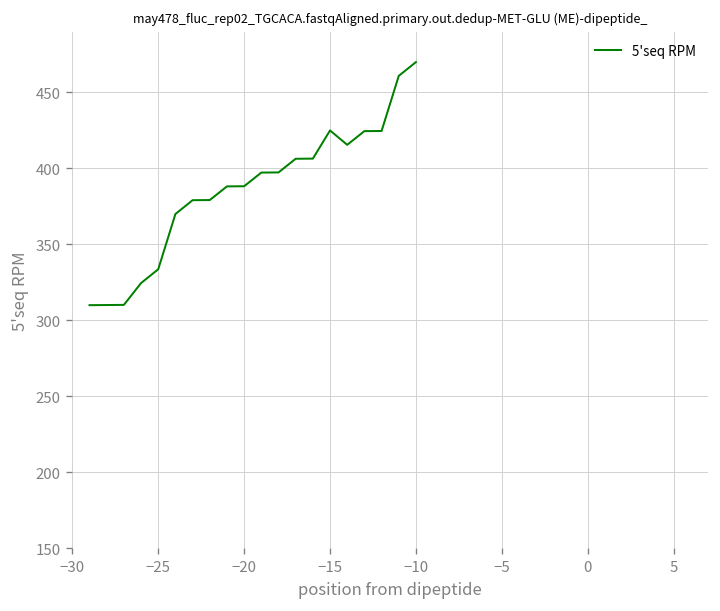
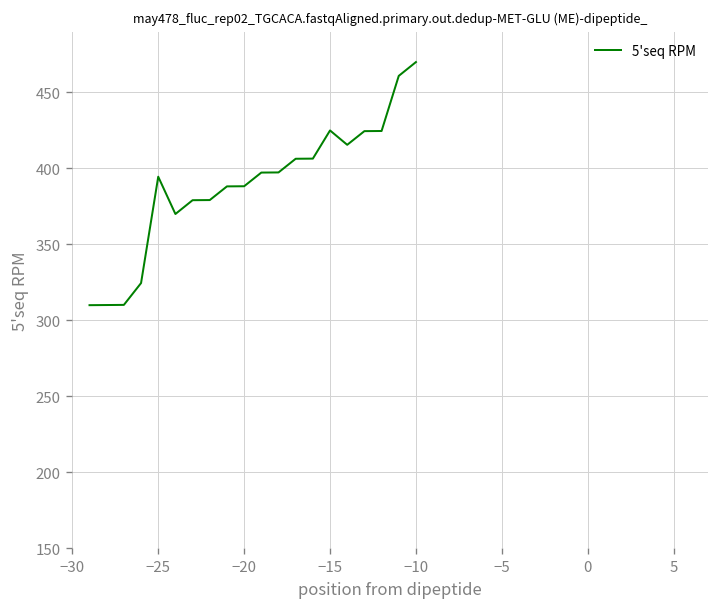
  {
-   "−25": 334,
+   "−25": 395,
    "−20": 388,
    "−15": 425,
    "−10": 470
  }
